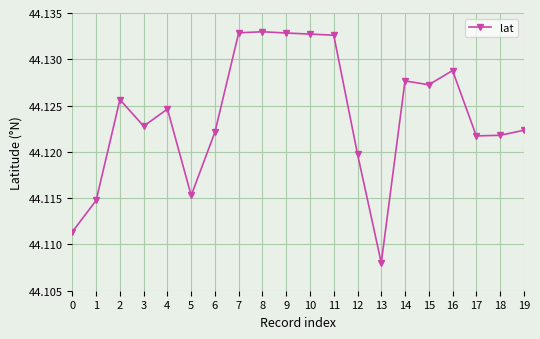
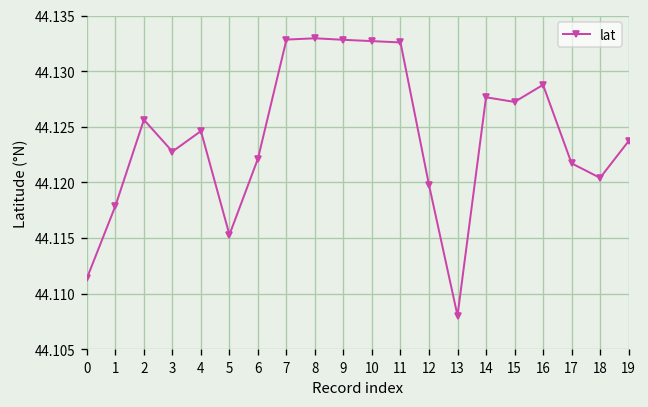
  {
    "0": 44.111,
-   "1": 44.115,
+   "1": 44.118,
    "2": 44.126,
    "3": 44.123,
    "4": 44.125,
    "5": 44.115,
    "6": 44.122,
    "7": 44.133,
    "8": 44.133,
    "9": 44.133,
    "10": 44.133,
    "11": 44.133,
    "12": 44.120,
    "13": 44.108,
    "14": 44.128,
    "15": 44.127,
    "16": 44.129,
    "17": 44.122,
-   "18": 44.122,
-   "19": 44.122
+   "18": 44.120,
+   "19": 44.124
  }
